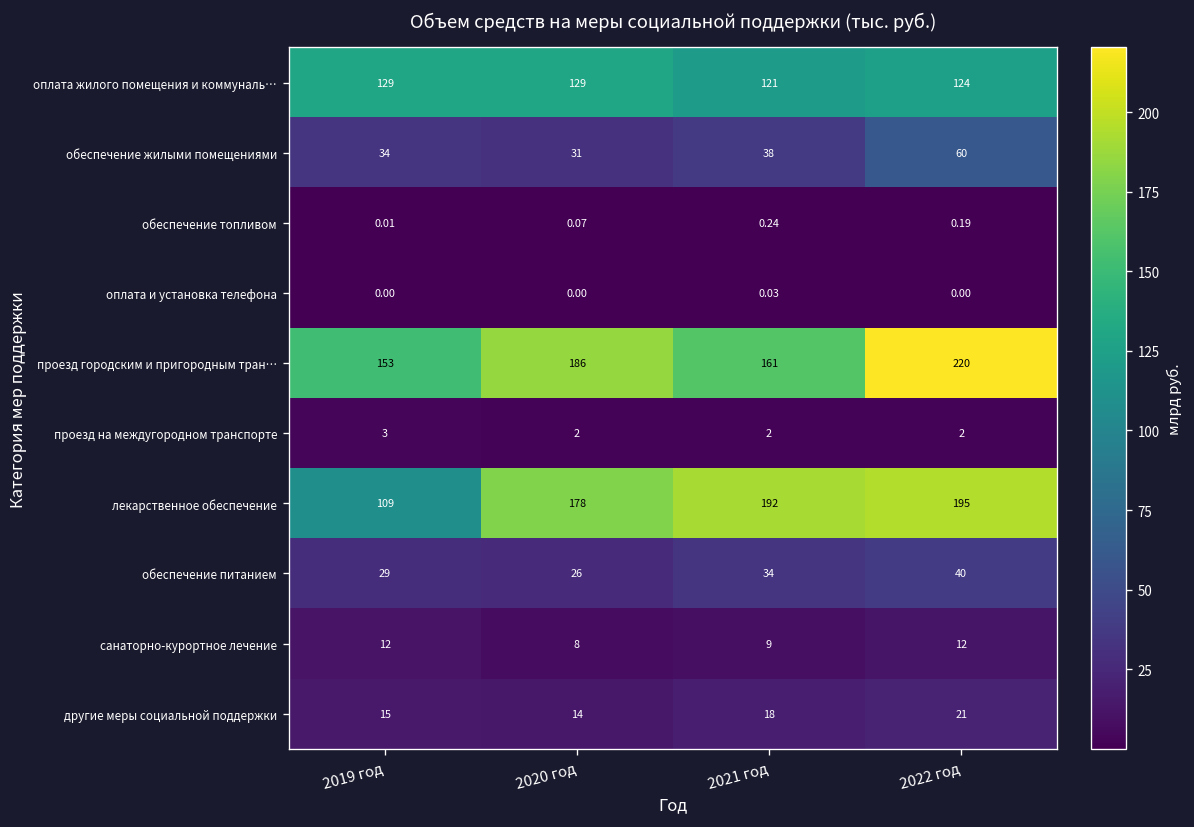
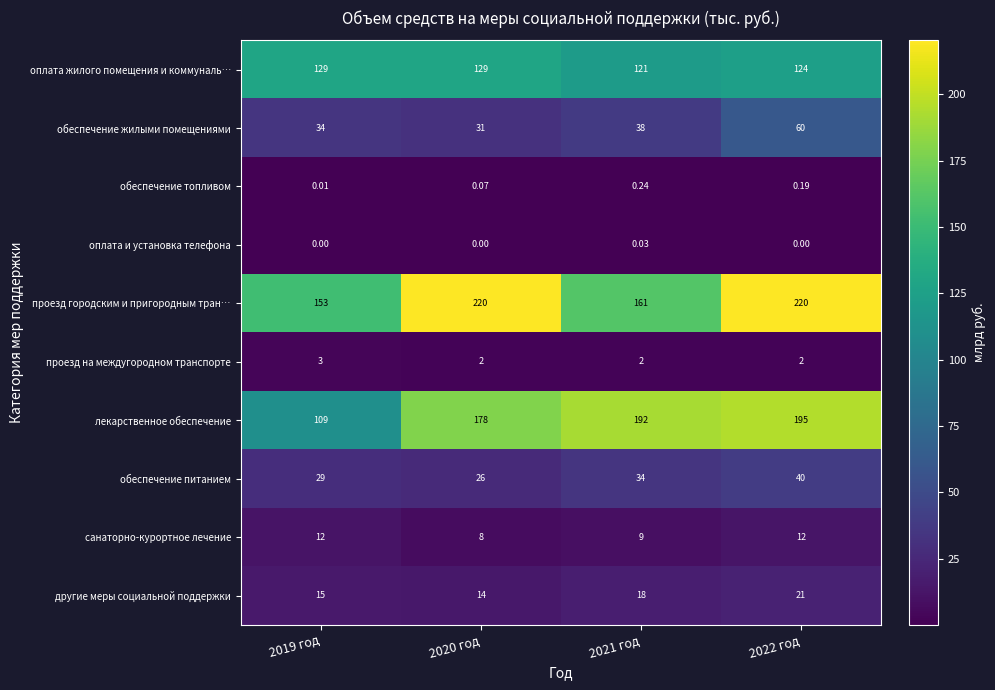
  {
    "оплата жилого помещения и коммуналь…": {
      "2019 год": 129,
      "2020 год": 129,
      "2021 год": 121,
      "2022 год": 124
    },
    "обеспечение жилыми помещениями": {
      "2019 год": 34,
      "2020 год": 31,
      "2021 год": 38,
      "2022 год": 60
    },
    "обеспечение топливом": {
      "2019 год": 0.01,
      "2020 год": 0.07,
      "2021 год": 0.24,
      "2022 год": 0.19
    },
    "оплата и установка телефона": {
      "2019 год": 0.00,
      "2020 год": 0.00,
      "2021 год": 0.03,
      "2022 год": 0.00
    },
    "проезд городским и пригородным тран…": {
      "2019 год": 153,
-     "2020 год": 186,
+     "2020 год": 220,
      "2021 год": 161,
      "2022 год": 220
    },
    "проезд на междугородном транспорте": {
      "2019 год": 3,
      "2020 год": 2,
      "2021 год": 2,
      "2022 год": 2
    },
    "лекарственное обеспечение": {
      "2019 год": 109,
      "2020 год": 178,
      "2021 год": 192,
      "2022 год": 195
    },
    "обеспечение питанием": {
      "2019 год": 29,
      "2020 год": 26,
      "2021 год": 34,
      "2022 год": 40
    },
    "санаторно-курортное лечение": {
      "2019 год": 12,
      "2020 год": 8,
      "2021 год": 9,
      "2022 год": 12
    },
    "другие меры социальной поддержки": {
      "2019 год": 15,
      "2020 год": 14,
      "2021 год": 18,
      "2022 год": 21
    }
  }
